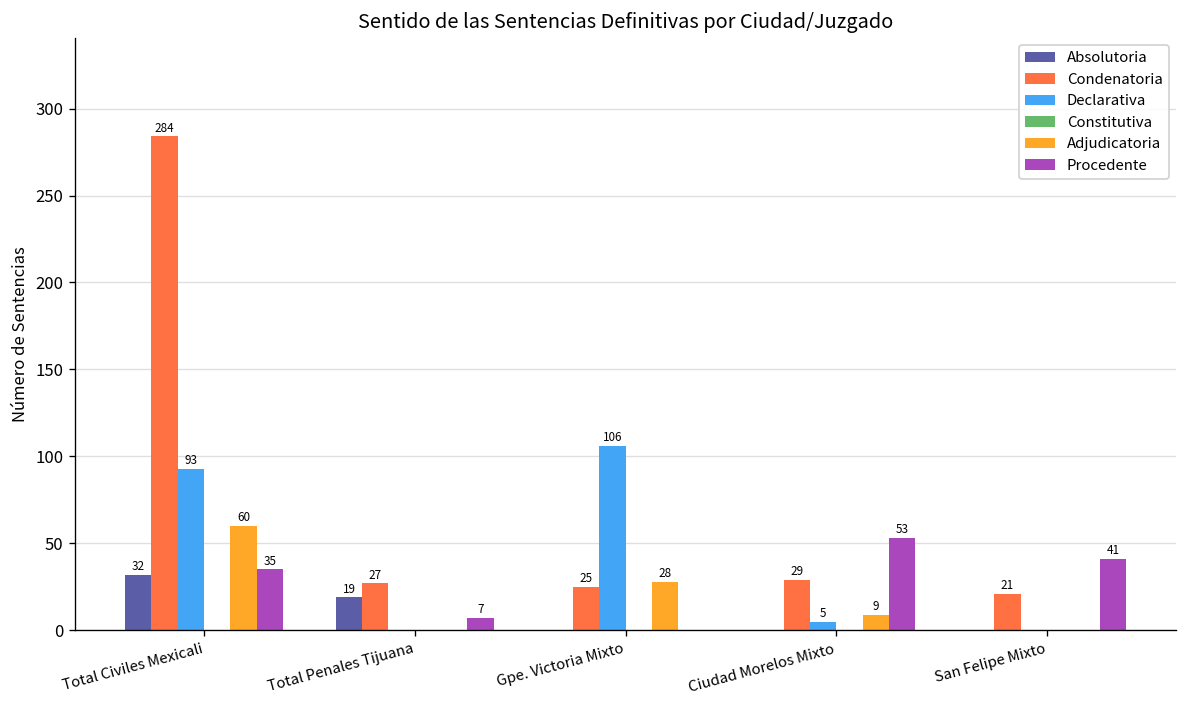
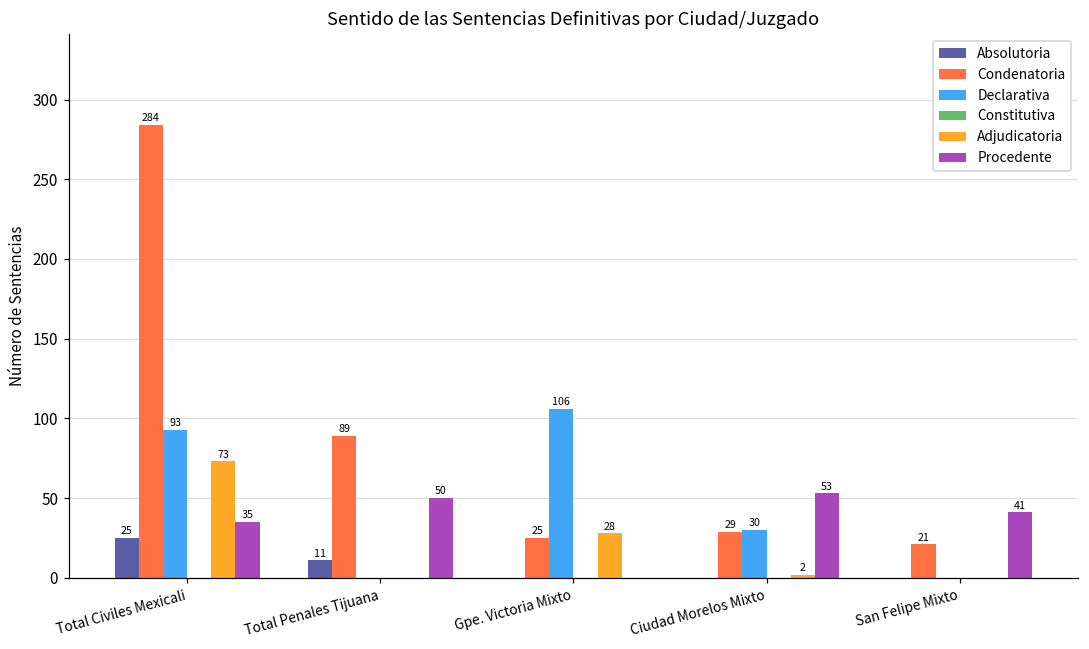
  {
    "Absolutoria": {
-     "Total Civiles Mexicali": 32,
-     "Total Penales Tijuana": 19
+     "Total Civiles Mexicali": 25,
+     "Total Penales Tijuana": 11
    },
    "Condenatoria": {
      "Total Civiles Mexicali": 284,
-     "Total Penales Tijuana": 27,
+     "Total Penales Tijuana": 89,
      "Gpe. Victoria Mixto": 25,
      "Ciudad Morelos Mixto": 29,
      "San Felipe Mixto": 21
    },
    "Declarativa": {
      "Total Civiles Mexicali": 93,
      "Gpe. Victoria Mixto": 106,
-     "Ciudad Morelos Mixto": 5
+     "Ciudad Morelos Mixto": 30
    },
    "Constitutiva": {
      "Total Civiles Mexicali": 0,
      "Total Penales Tijuana": 0,
      "Gpe. Victoria Mixto": 0,
      "Ciudad Morelos Mixto": 0,
      "San Felipe Mixto": 0
    },
    "Adjudicatoria": {
-     "Total Civiles Mexicali": 60,
+     "Total Civiles Mexicali": 73,
      "Gpe. Victoria Mixto": 28,
-     "Ciudad Morelos Mixto": 9
+     "Ciudad Morelos Mixto": 2
    },
    "Procedente": {
      "Total Civiles Mexicali": 35,
-     "Total Penales Tijuana": 7,
+     "Total Penales Tijuana": 50,
      "Ciudad Morelos Mixto": 53,
      "San Felipe Mixto": 41
    }
  }
